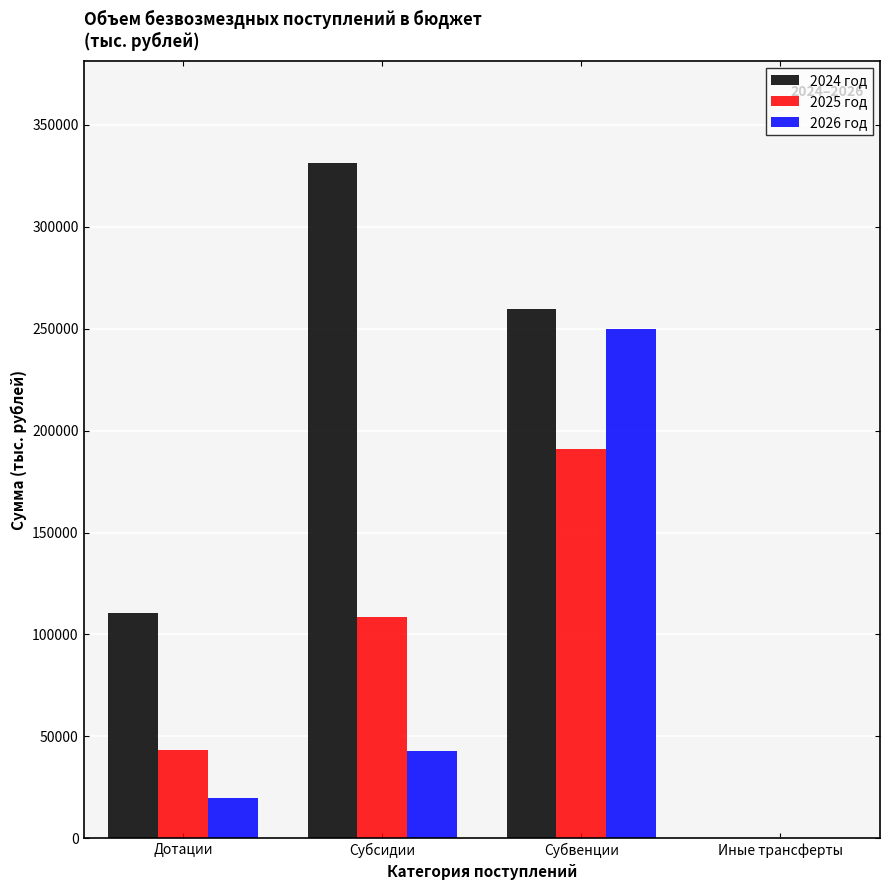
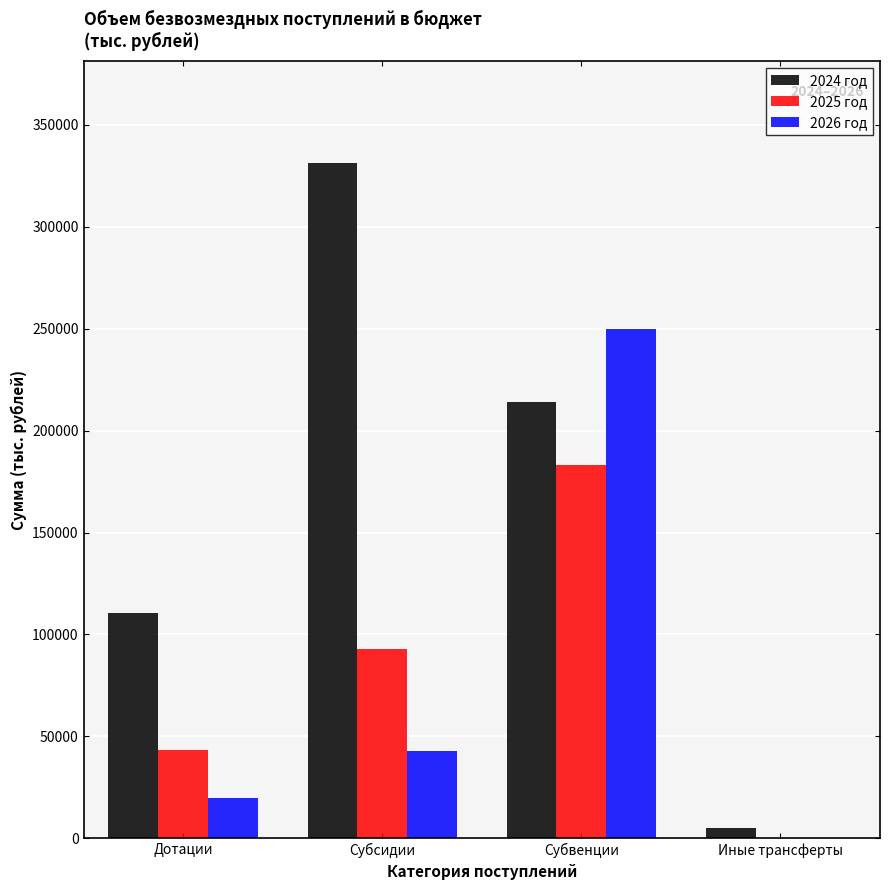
  {
    "2024 год": {
      "Дотации": 111000,
      "Субсидии": 331000,
-     "Субвенции": 260000,
-     "Иные трансферты": 0
+     "Субвенции": 214000,
+     "Иные трансферты": 5000
    },
    "2025 год": {
      "Дотации": 44000,
-     "Субсидии": 108000,
-     "Субвенции": 191000
+     "Субсидии": 93000,
+     "Субвенции": 183000
    },
    "2026 год": {
      "Дотации": 20000,
      "Субсидии": 43000,
      "Субвенции": 250000
    }
  }
